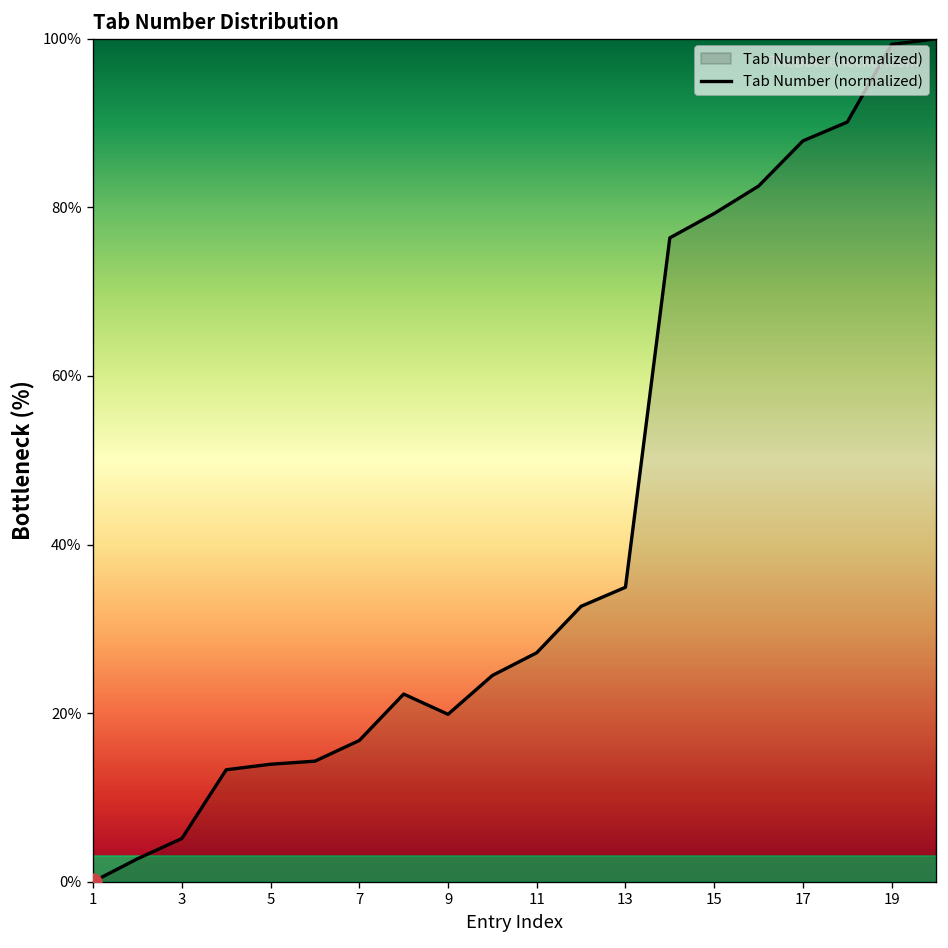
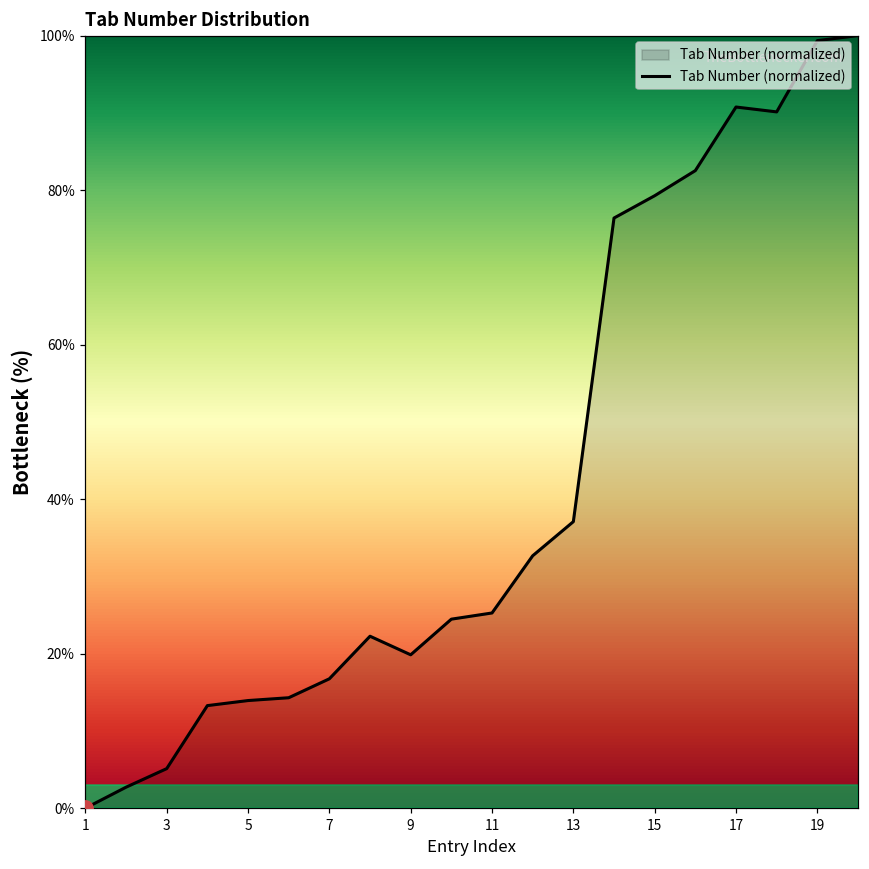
  {
    "Tab Number (normalized)": {
      "3": "5%",
      "5": "14%",
      "7": "17%",
      "9": "20%",
-     "11": "27%",
-     "13": "35%",
+     "11": "25%",
+     "13": "37%",
      "15": "79%",
-     "17": "88%",
+     "17": "91%",
      "19": "99%"
    }
  }
